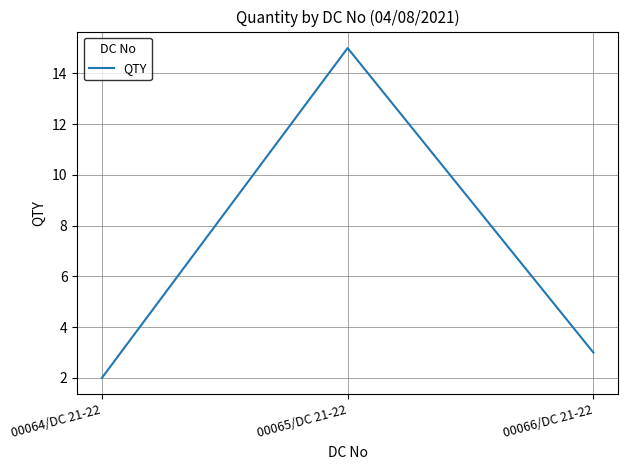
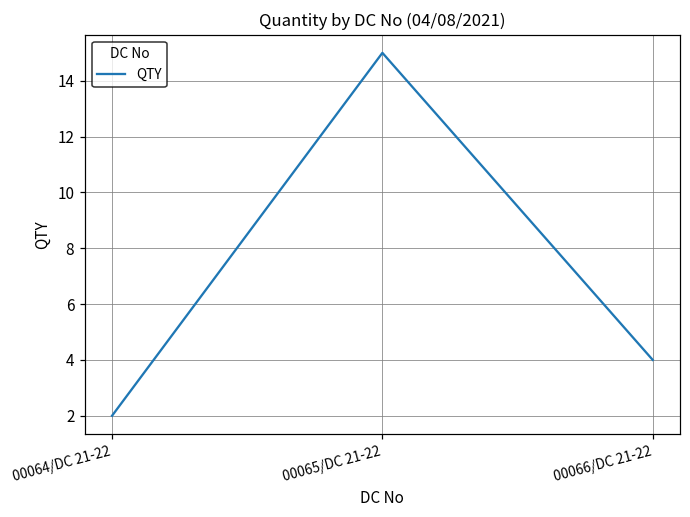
  {
    "00064/DC 21-22": 2,
    "00065/DC 21-22": 15,
-   "00066/DC 21-22": 3
+   "00066/DC 21-22": 4
  }
